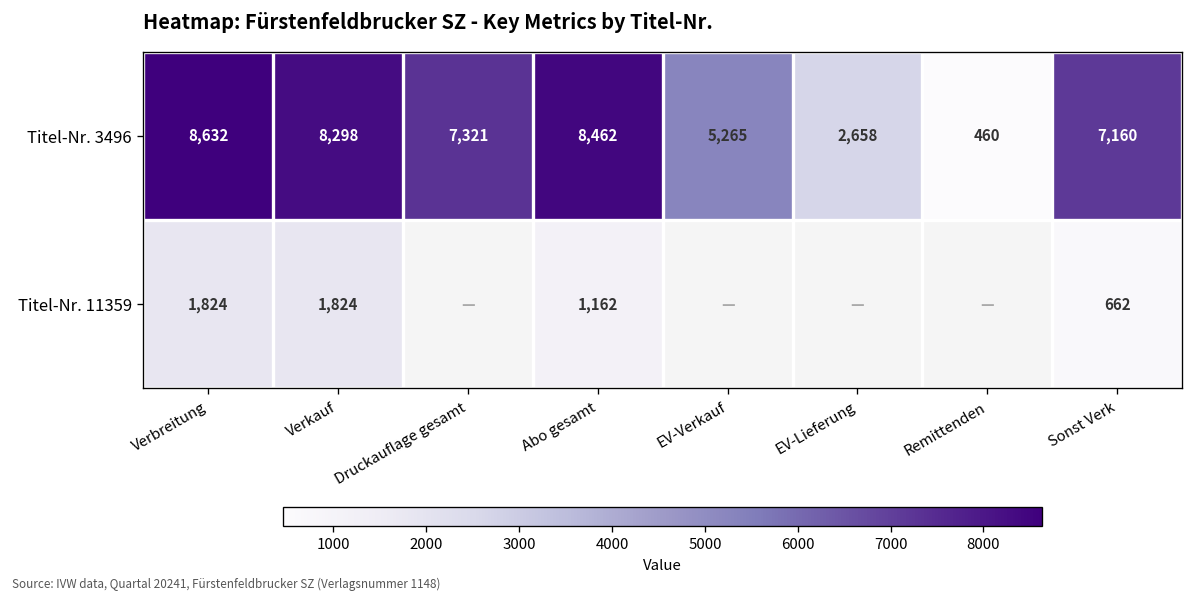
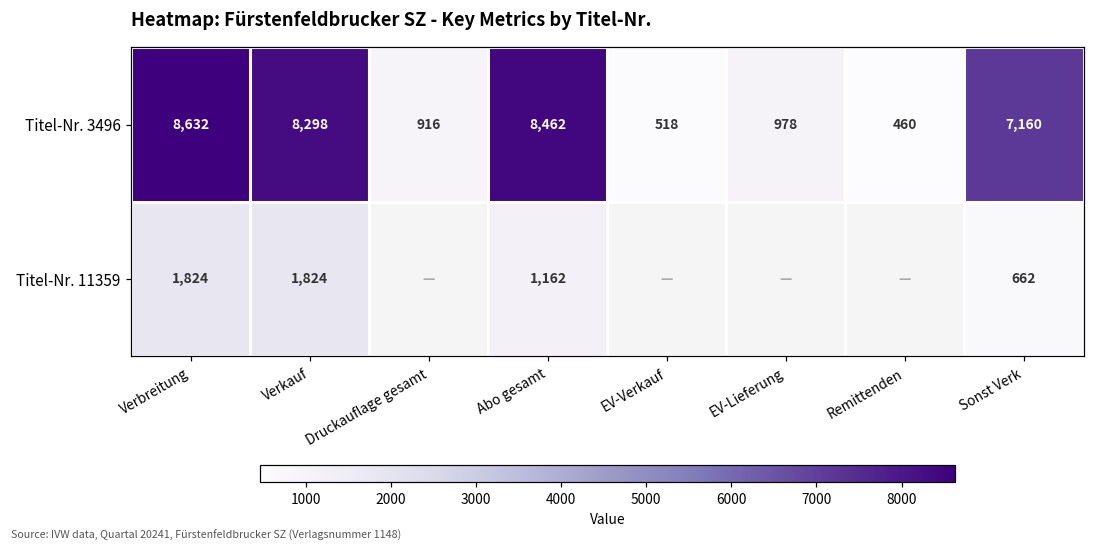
  {
    "Titel-Nr. 3496": {
      "Verbreitung": "8,632",
      "Verkauf": "8,298",
-     "Druckauflage gesamt": "7,321",
+     "Druckauflage gesamt": "916",
      "Abo gesamt": "8,462",
-     "EV-Verkauf": "5,265",
-     "EV-Lieferung": "2,658",
+     "EV-Verkauf": "518",
+     "EV-Lieferung": "978",
      "Remittenden": "460",
      "Sonst Verk": "7,160"
    },
    "Titel-Nr. 11359": {
      "Verbreitung": "1,824",
      "Verkauf": "1,824",
      "Abo gesamt": "1,162",
      "Sonst Verk": "662"
    }
  }
